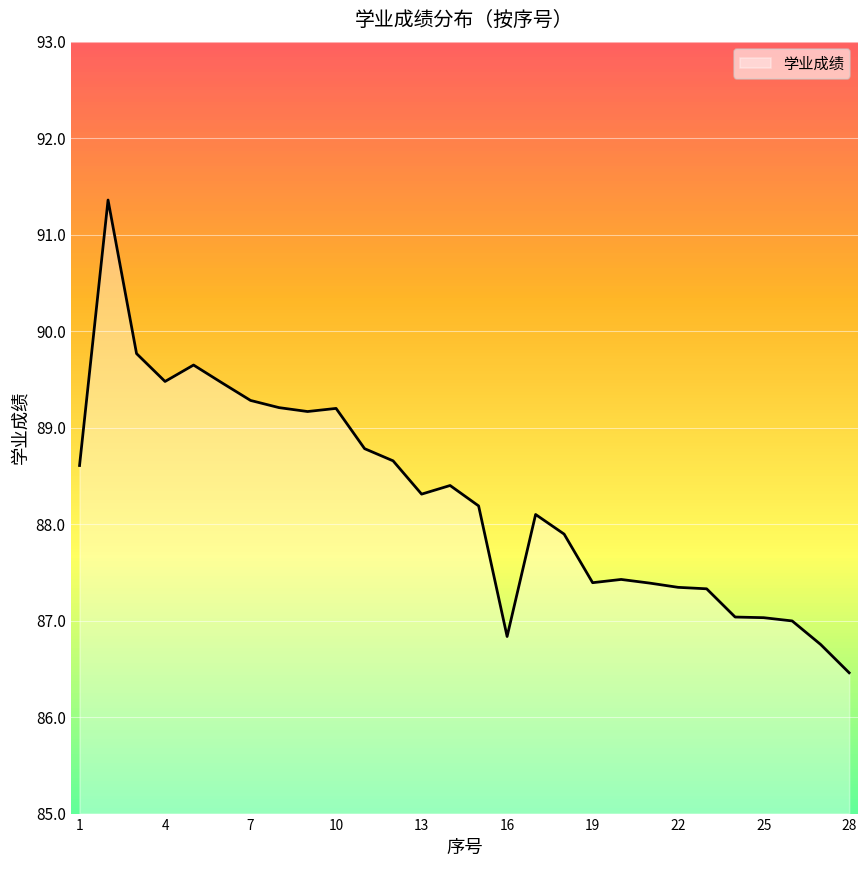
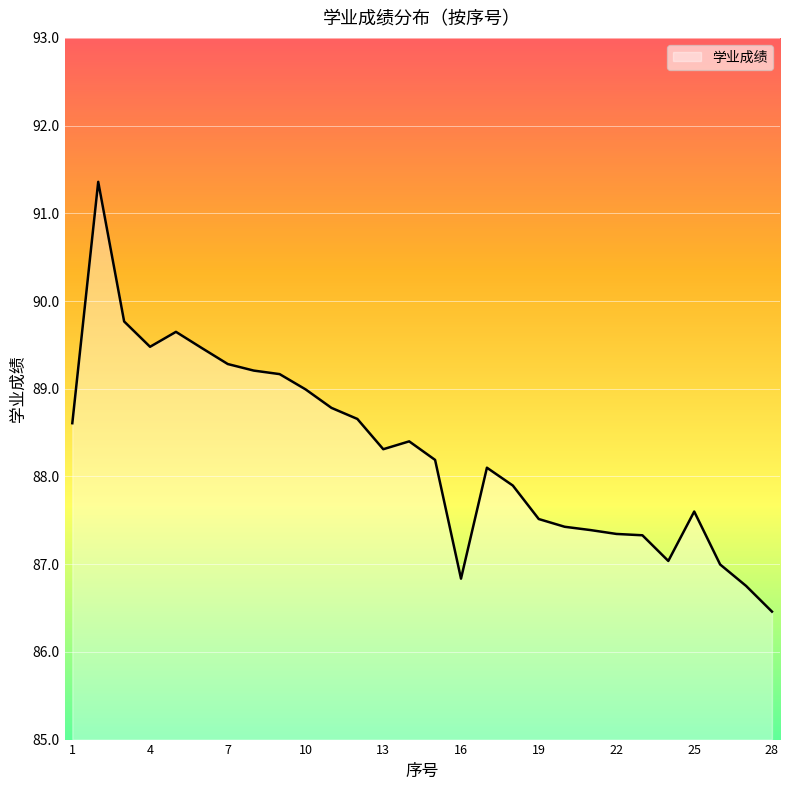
  {
    "1": 88.6,
    "4": 89.5,
    "7": 89.3,
-   "10": 89.2,
+   "10": 89.0,
    "13": 88.3,
    "16": 86.8,
-   "19": 87.4,
+   "19": 87.5,
    "22": 87.3,
-   "25": 87.0,
+   "25": 87.6,
    "28": 86.5
  }
